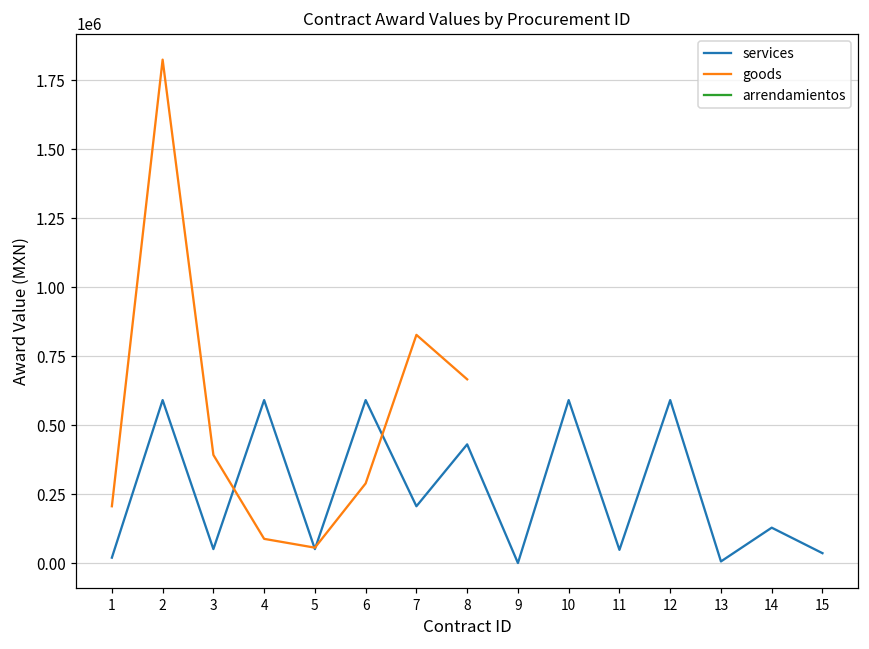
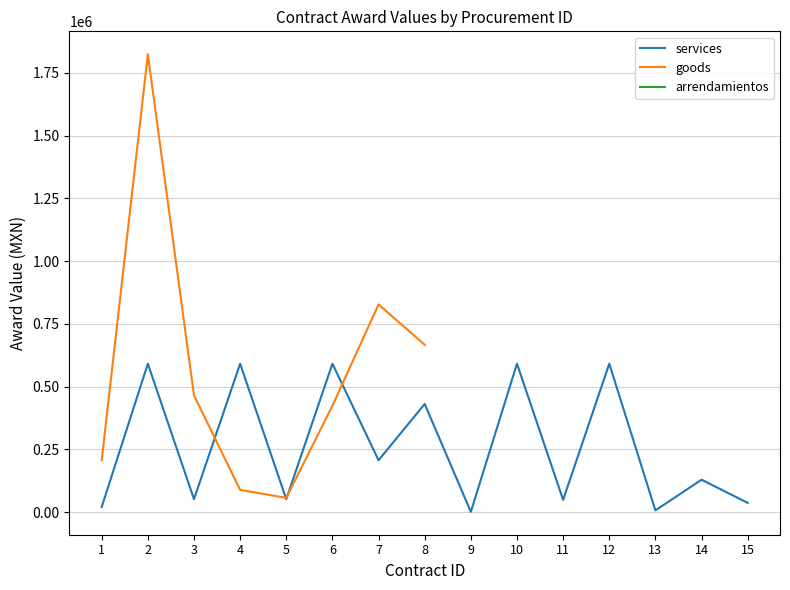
  {
    "services": {
      "1": 20000,
      "2": 590000,
      "3": 50000,
      "4": 590000,
      "6": 590000,
      "7": 210000,
      "8": 430000,
      "9": 0,
      "10": 590000,
      "11": 50000,
      "12": 590000,
      "13": 10000,
      "14": 130000,
      "15": 40000
    },
    "goods": {
      "1": 210000,
      "2": 1820000,
-     "3": 390000,
+     "3": 470000,
      "4": 90000,
-     "6": 290000,
+     "6": 420000,
      "7": 830000,
      "8": 670000
    },
    "arrendamientos": {
      "1": 60000
    }
  }
